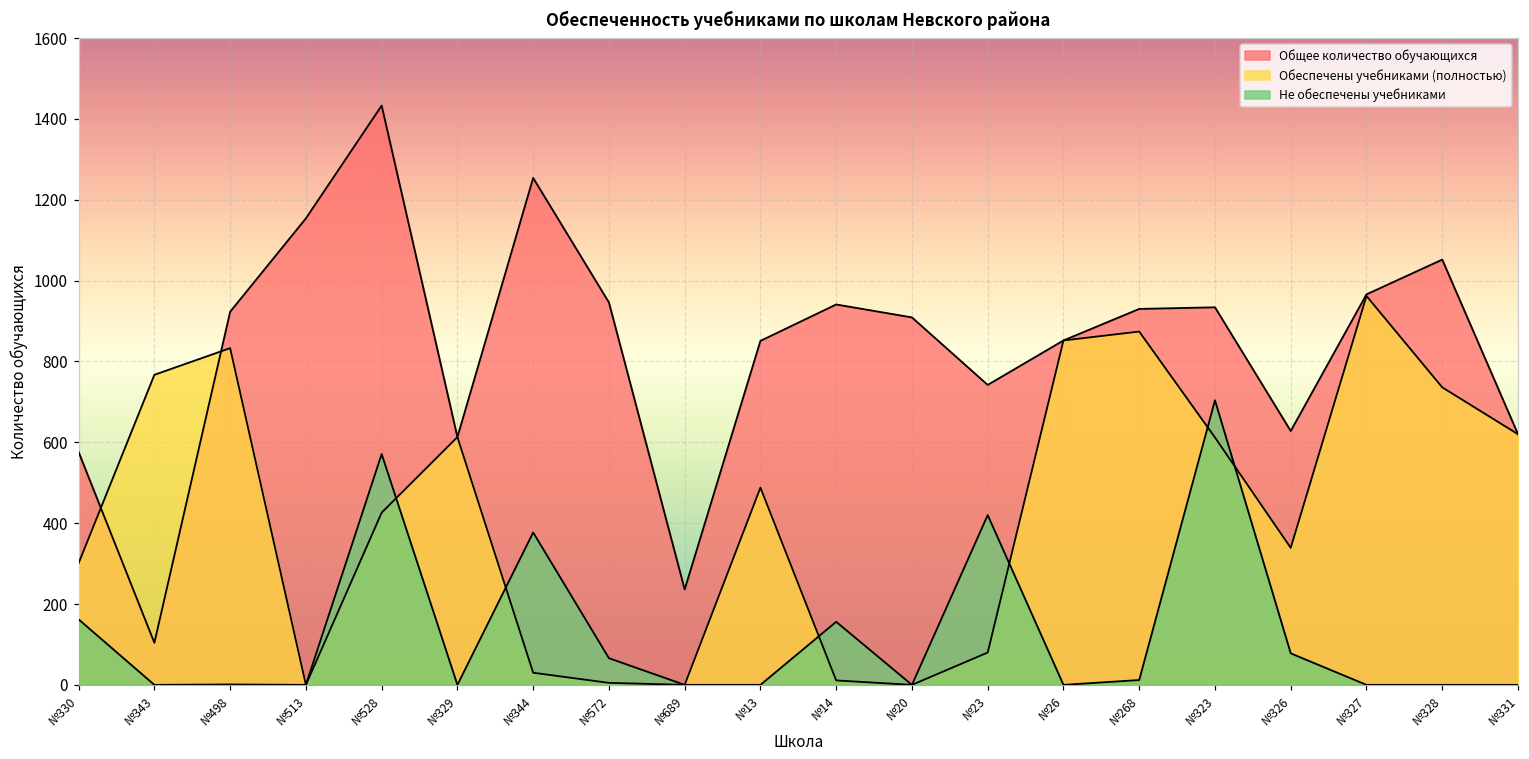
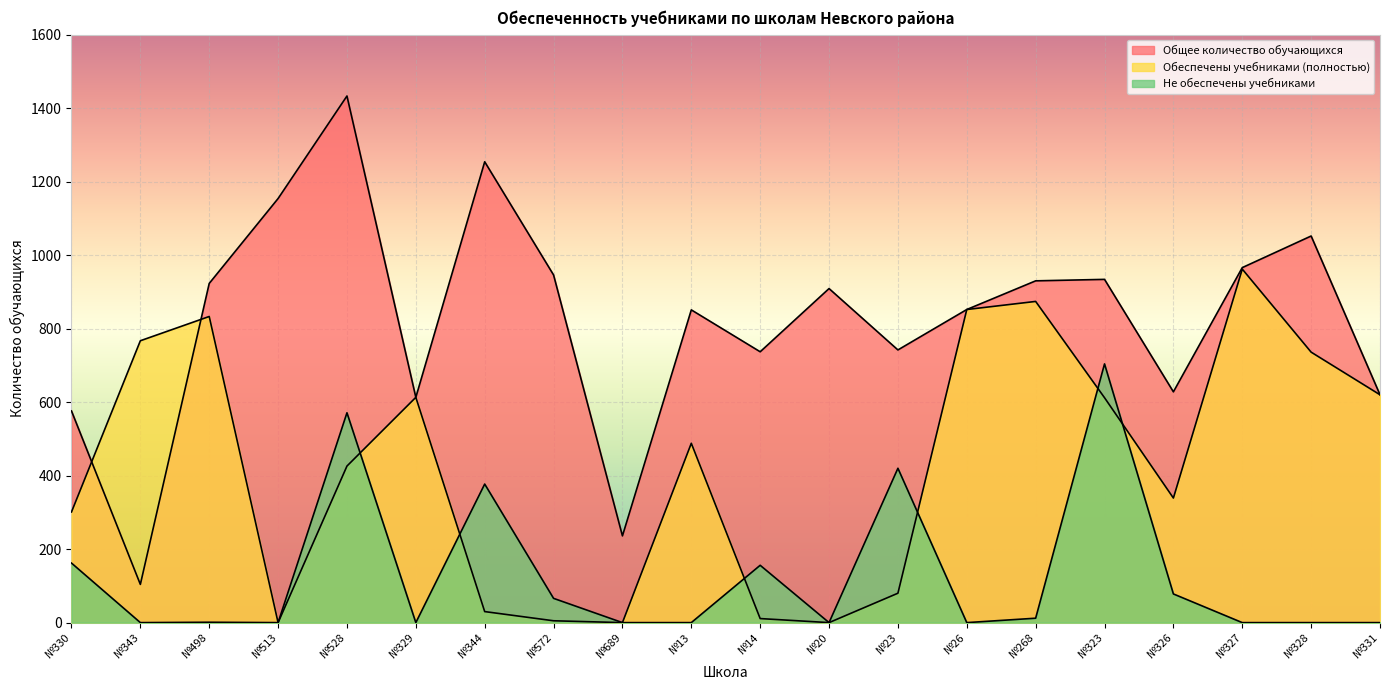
  {
    "Общее количество обучающихся": {
      "№330": 580,
      "№343": 100,
      "№498": 920,
      "№513": 1150,
      "№528": 1430,
      "№344": 1250,
      "№572": 950,
      "№689": 240,
      "№13": 850,
-     "№14": 940,
+     "№14": 740,
      "№20": 910,
      "№23": 740,
      "№268": 930,
      "№323": 930,
      "№326": 630,
      "№328": 1050
    },
    "Обеспечены учебниками (полностью)": {
      "№330": 300,
      "№343": 770,
      "№498": 830,
      "№528": 430,
      "№344": 30,
      "№572": 10,
      "№13": 490,
      "№14": 10,
      "№23": 80,
      "№268": 870,
      "№323": 610,
      "№326": 340,
      "№328": 740
    },
    "Не обеспечены учебниками": {
      "№330": 160,
      "№343": 0,
      "№498": 0,
      "№528": 570,
      "№329": 0,
      "№344": 380,
      "№572": 70,
      "№13": 0,
      "№14": 160,
      "№23": 420,
      "№26": 0,
      "№268": 10,
      "№323": 700,
      "№326": 80,
      "№327": 0,
      "№328": 0,
      "№331": 0
    }
  }
